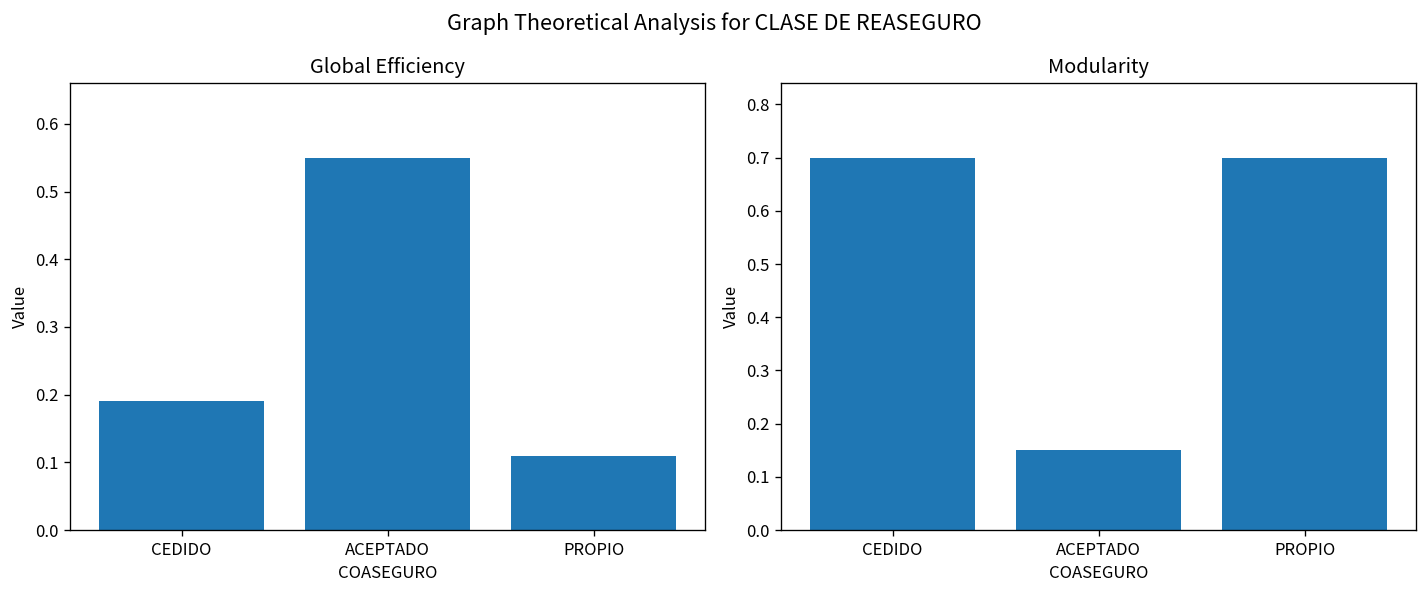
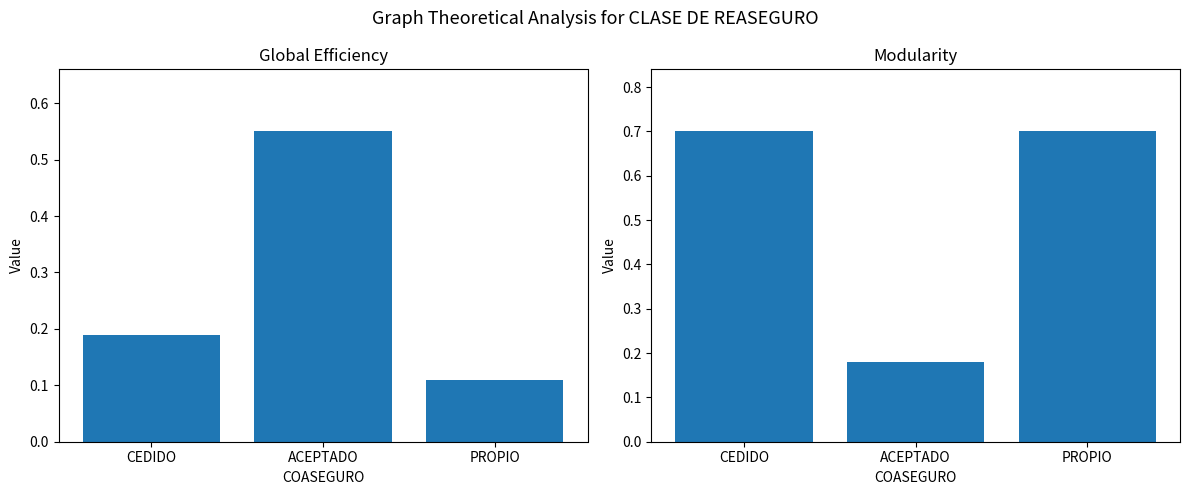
  {
    "Global Efficiency": {
      "CEDIDO": 0.19,
      "ACEPTADO": 0.55,
      "PROPIO": 0.11
    },
    "Modularity": {
      "CEDIDO": 0.70,
-     "ACEPTADO": 0.15,
+     "ACEPTADO": 0.18,
      "PROPIO": 0.70
    }
  }
